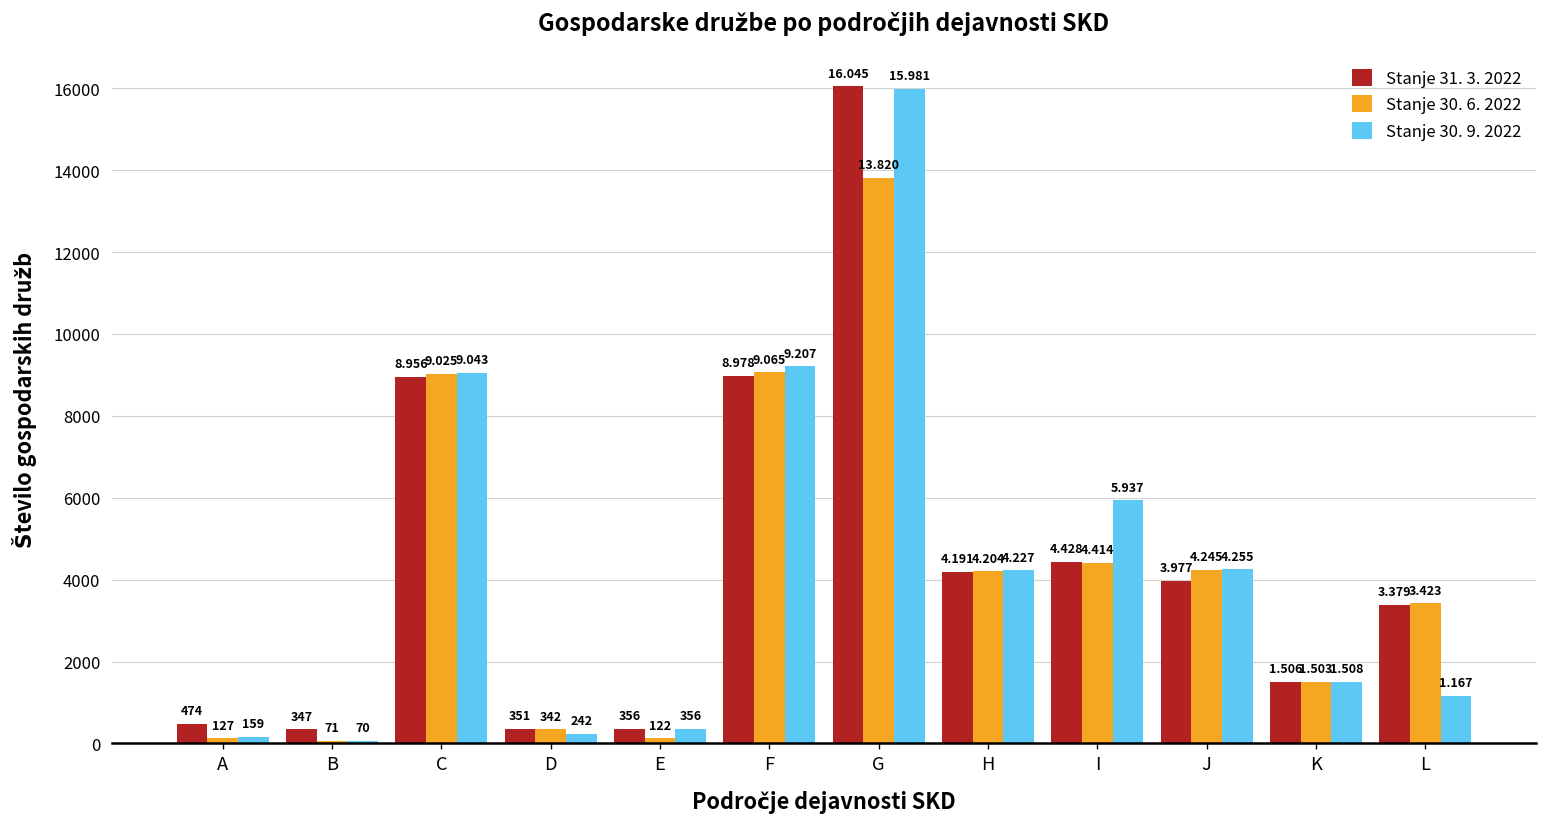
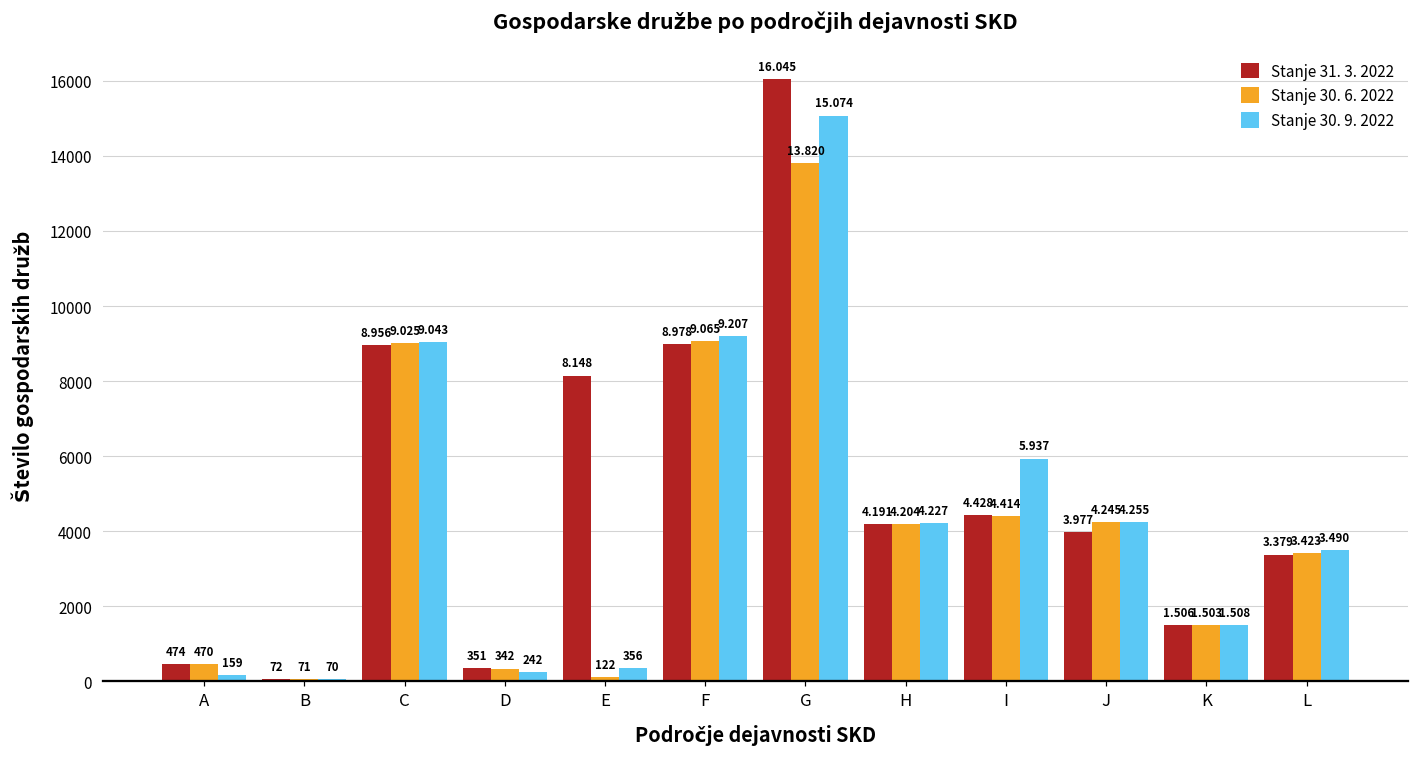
  {
    "Stanje 31. 3. 2022": {
      "A": 474,
-     "B": 347,
+     "B": 72,
      "D": 351,
-     "E": 356
+     "E": 8.148
    },
    "Stanje 30. 6. 2022": {
-     "A": 127,
+     "A": 470,
      "B": 71,
      "D": 342,
      "E": 122
    },
    "Stanje 30. 9. 2022": {
      "A": 159,
      "B": 70,
      "D": 242,
      "E": 356,
-     "G": 15.981,
-     "L": 1.167
+     "G": 15.074,
+     "L": 3.490
    }
  }
